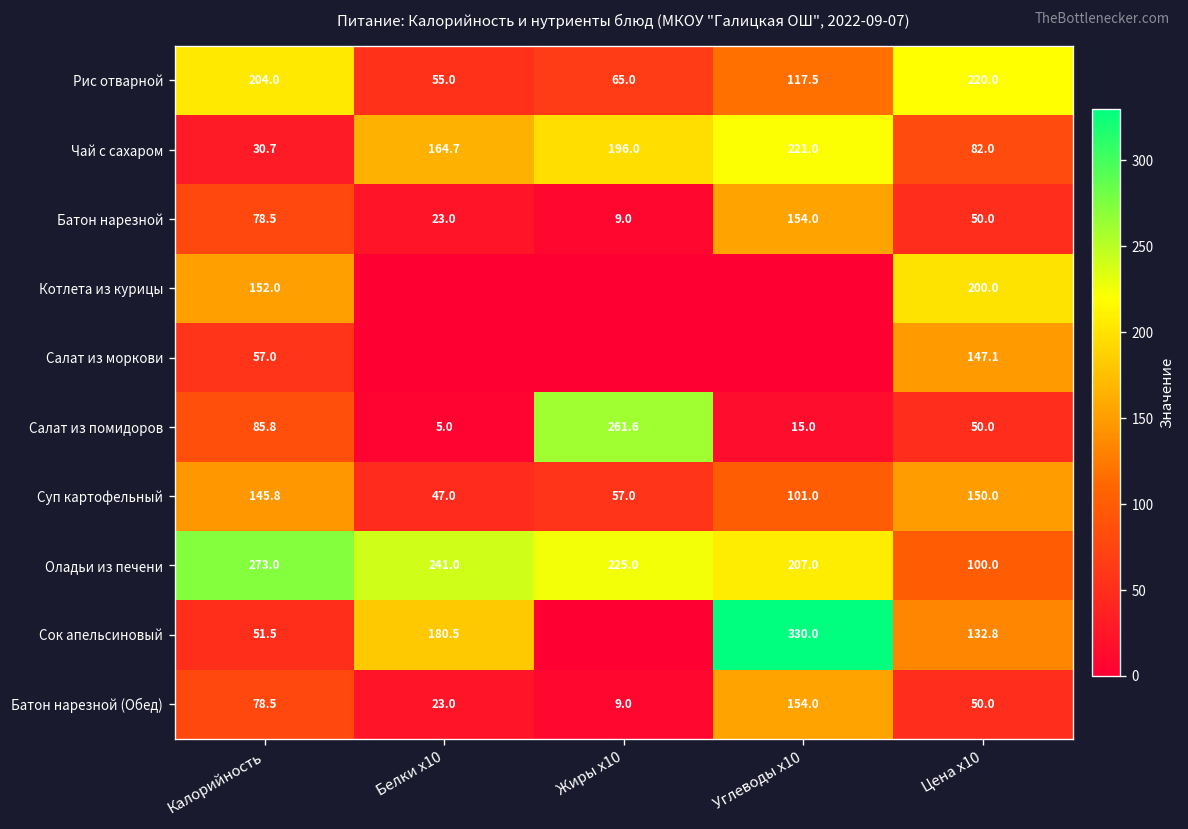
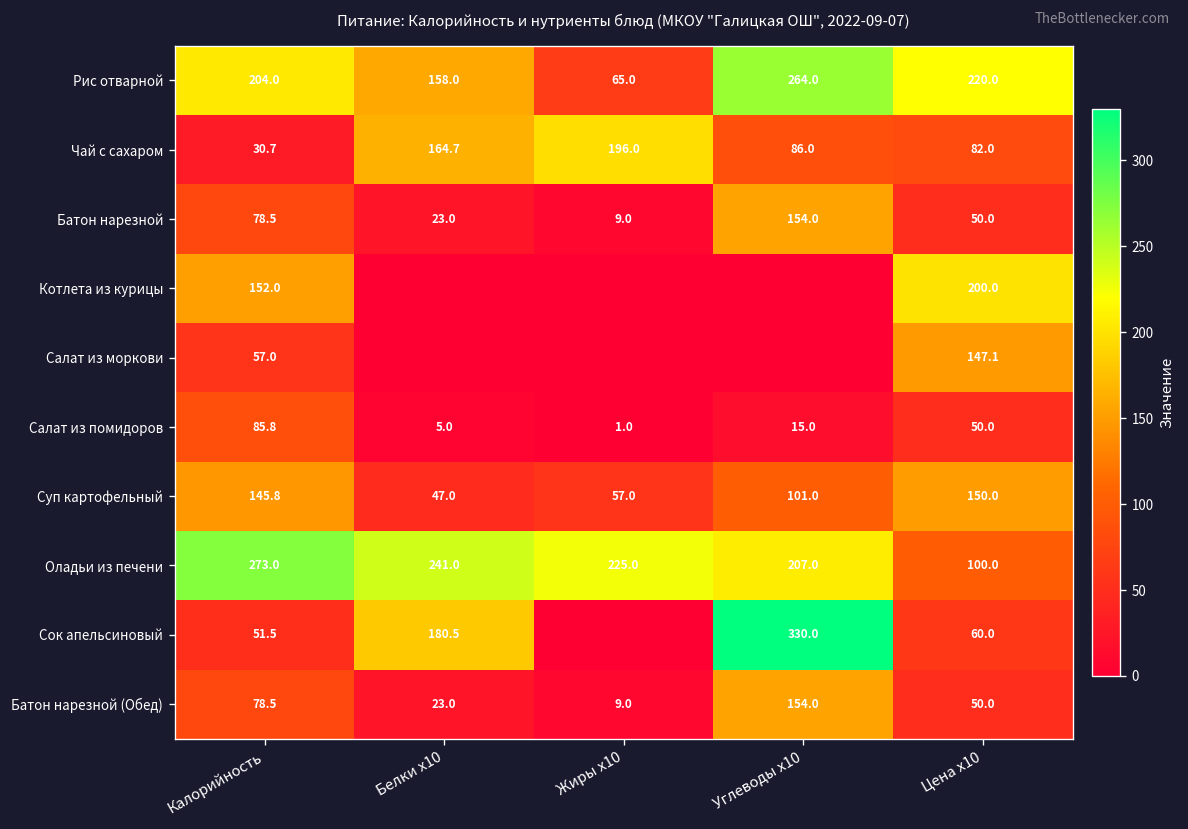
  {
    "Рис отварной": {
      "Калорийность": 204.0,
-     "Белки x10": 55.0,
+     "Белки x10": 158.0,
      "Жиры x10": 65.0,
-     "Углеводы x10": 117.5,
+     "Углеводы x10": 264.0,
      "Цена x10": 220.0
    },
    "Чай с сахаром": {
      "Калорийность": 30.7,
      "Белки x10": 164.7,
      "Жиры x10": 196.0,
-     "Углеводы x10": 221.0,
+     "Углеводы x10": 86.0,
      "Цена x10": 82.0
    },
    "Батон нарезной": {
      "Калорийность": 78.5,
      "Белки x10": 23.0,
      "Жиры x10": 9.0,
      "Углеводы x10": 154.0,
      "Цена x10": 50.0
    },
    "Котлета из курицы": {
      "Калорийность": 152.0,
      "Цена x10": 200.0
    },
    "Салат из моркови": {
      "Калорийность": 57.0,
      "Цена x10": 147.1
    },
    "Салат из помидоров": {
      "Калорийность": 85.8,
      "Белки x10": 5.0,
-     "Жиры x10": 261.6,
+     "Жиры x10": 1.0,
      "Углеводы x10": 15.0,
      "Цена x10": 50.0
    },
    "Суп картофельный": {
      "Калорийность": 145.8,
      "Белки x10": 47.0,
      "Жиры x10": 57.0,
      "Углеводы x10": 101.0,
      "Цена x10": 150.0
    },
    "Оладьи из печени": {
      "Калорийность": 273.0,
      "Белки x10": 241.0,
      "Жиры x10": 225.0,
      "Углеводы x10": 207.0,
      "Цена x10": 100.0
    },
    "Сок апельсиновый": {
      "Калорийность": 51.5,
      "Белки x10": 180.5,
      "Углеводы x10": 330.0,
-     "Цена x10": 132.8
+     "Цена x10": 60.0
    },
    "Батон нарезной (Обед)": {
      "Калорийность": 78.5,
      "Белки x10": 23.0,
      "Жиры x10": 9.0,
      "Углеводы x10": 154.0,
      "Цена x10": 50.0
    }
  }
